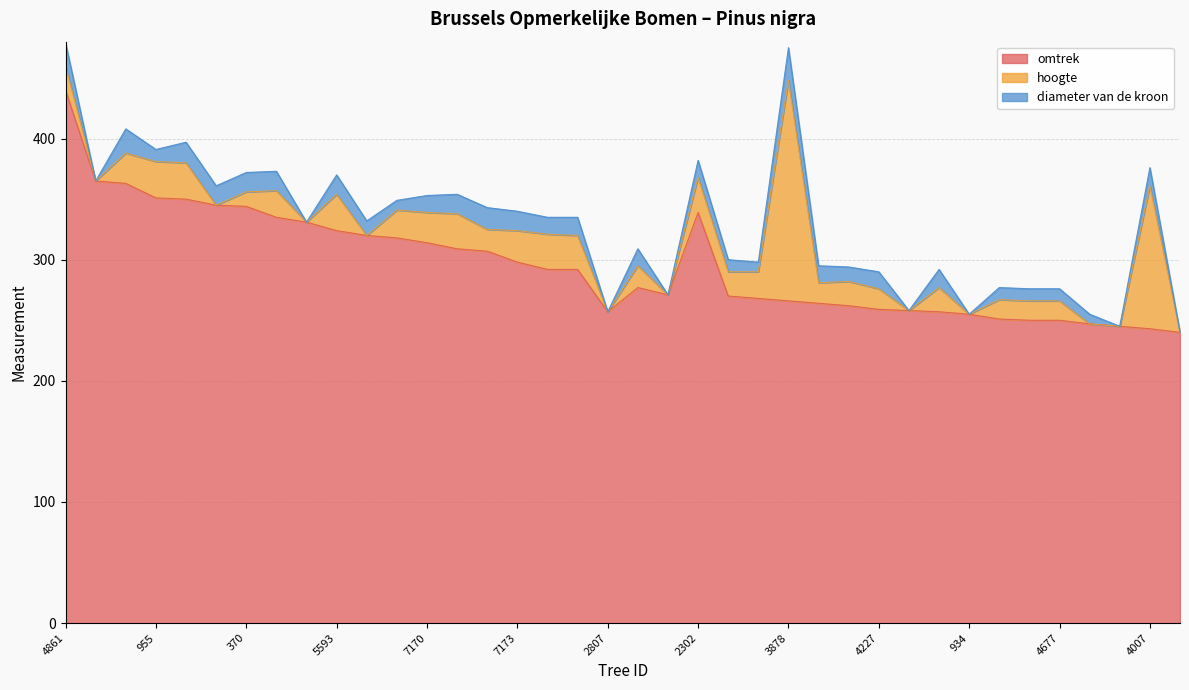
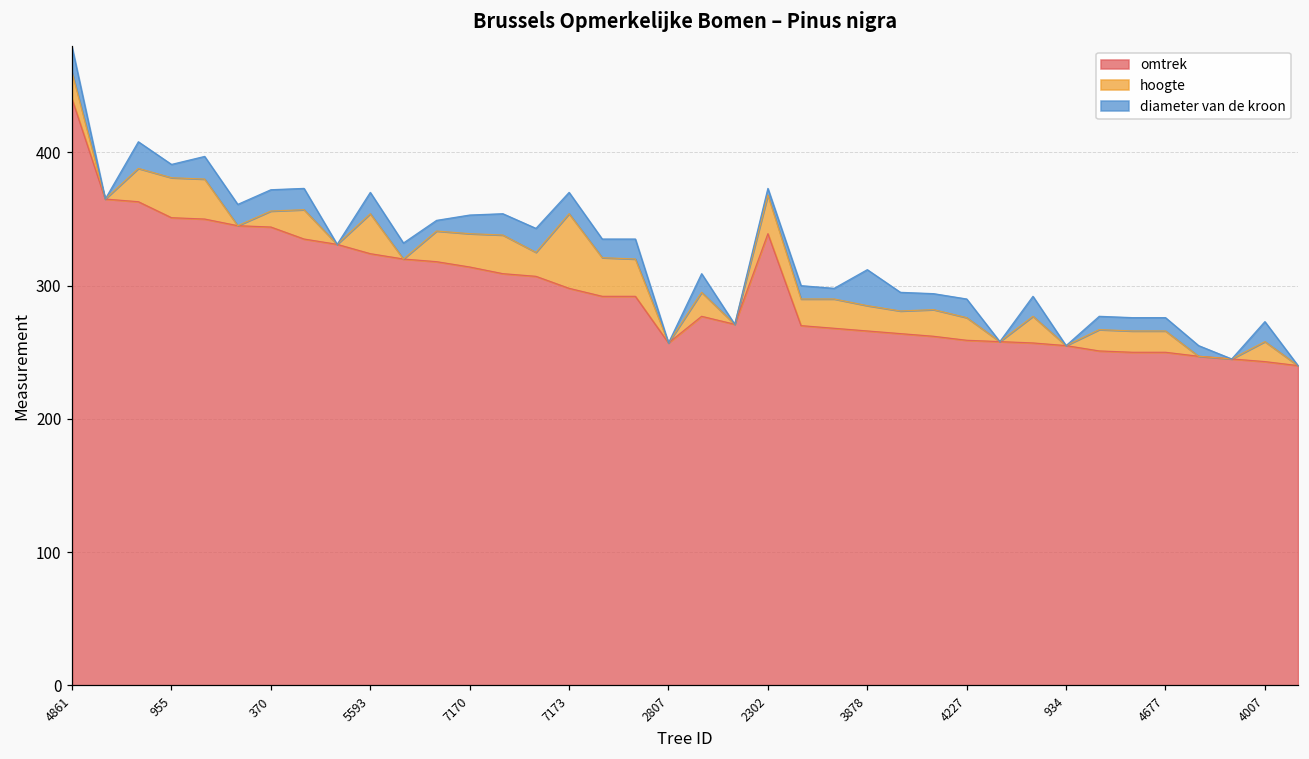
  {
    "omtrek": {
      "4861": 440,
      "955": 351,
      "370": 344,
      "5593": 324,
      "7170": 314,
      "7173": 298,
      "2302": 339,
      "3878": 266,
      "4227": 259,
      "4677": 250,
      "4007": 243
    },
    "hoogte": {
      "4861": 20,
      "955": 30,
      "370": 12,
      "5593": 30,
      "7170": 25,
-     "7173": 26,
+     "7173": 56,
      "2302": 29,
-     "3878": 182,
+     "3878": 19,
      "4227": 17,
      "4677": 16,
-     "4007": 118
+     "4007": 15
    },
    "diameter van de kroon": {
      "4861": 19,
      "955": 10,
      "370": 16,
      "5593": 16,
      "7170": 14,
      "7173": 16,
-     "2302": 14,
+     "2302": 5,
      "3878": 27,
      "4227": 14,
      "4677": 10,
      "4007": 15
    }
  }
